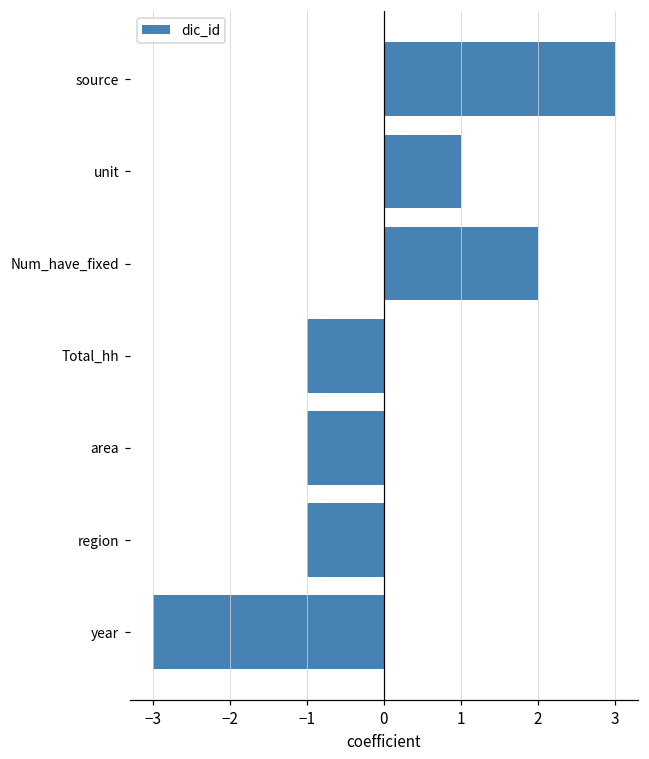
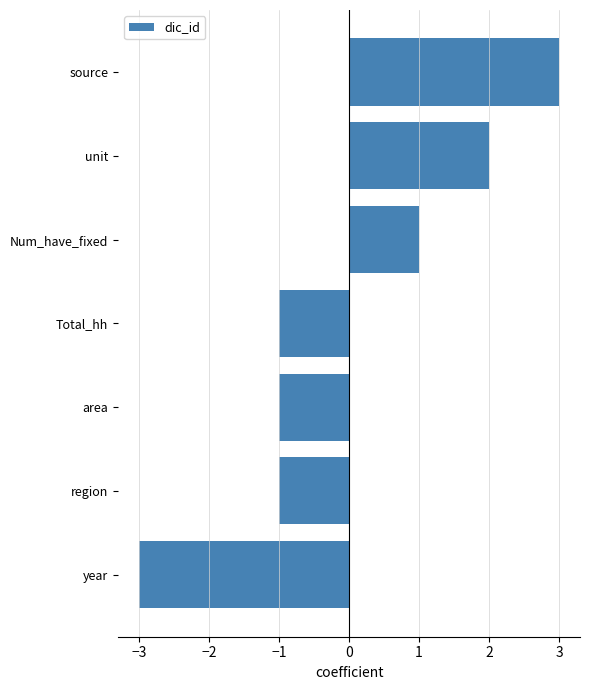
  {
    "source": 3.0,
-   "unit": 1.0,
-   "Num_have_fixed": 2.0,
+   "unit": 2.0,
+   "Num_have_fixed": 1.0,
    "Total_hh": -1.0,
    "area": -1.0,
    "region": -1.0,
    "year": -3.0
  }
